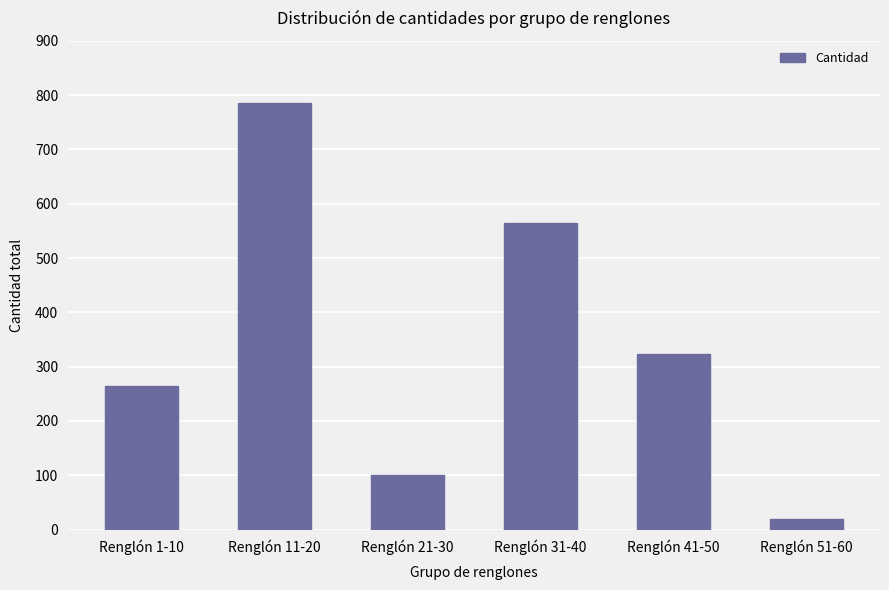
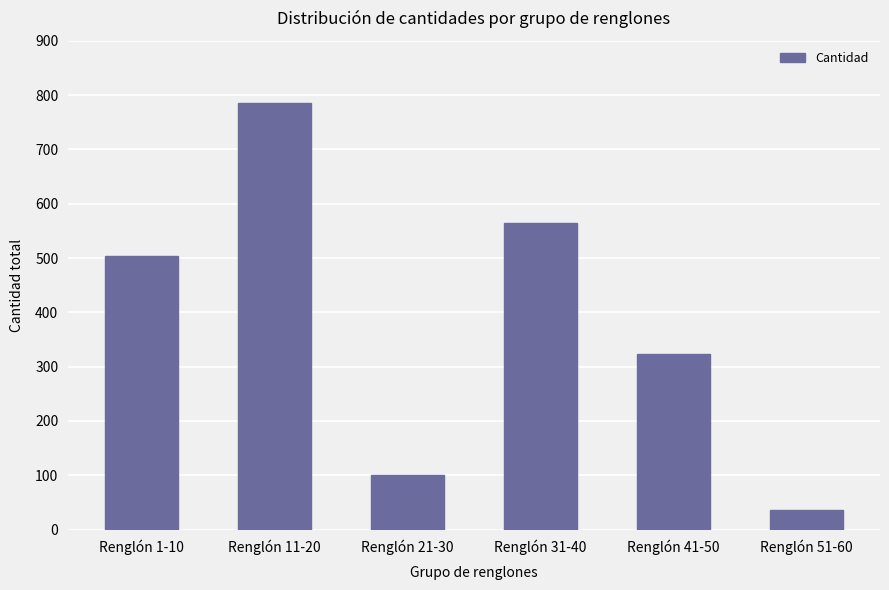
  {
-   "Renglón 1-10": 270,
+   "Renglón 1-10": 500,
    "Renglón 11-20": 790,
    "Renglón 21-30": 100,
    "Renglón 31-40": 570,
    "Renglón 41-50": 320,
-   "Renglón 51-60": 20
+   "Renglón 51-60": 40
  }
